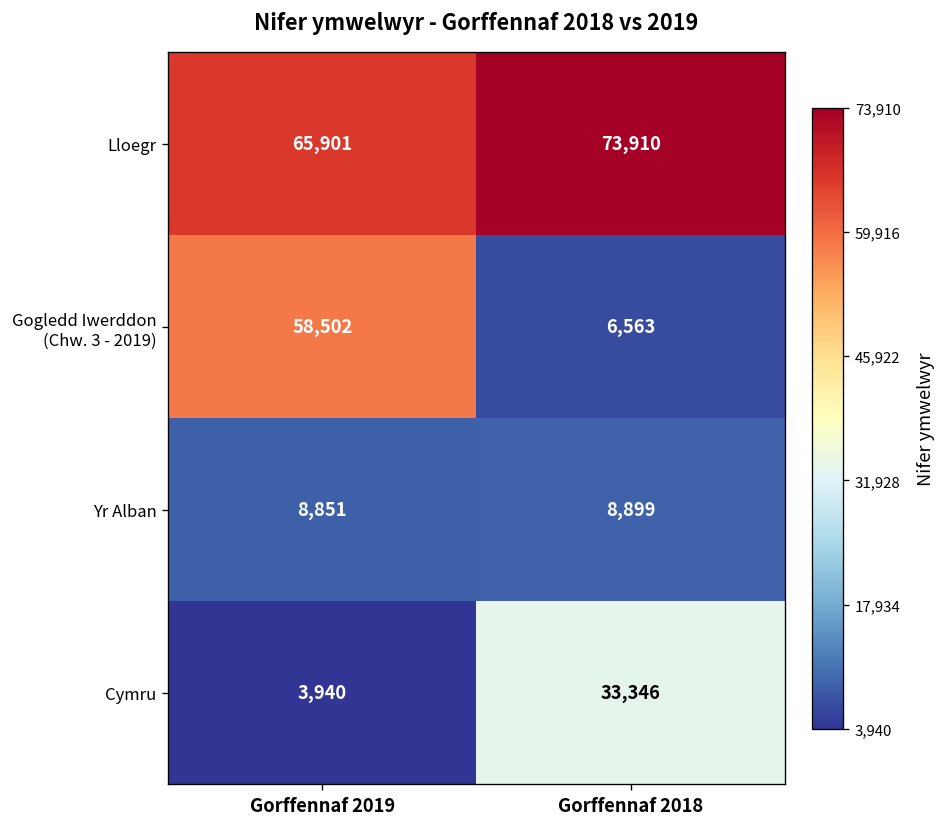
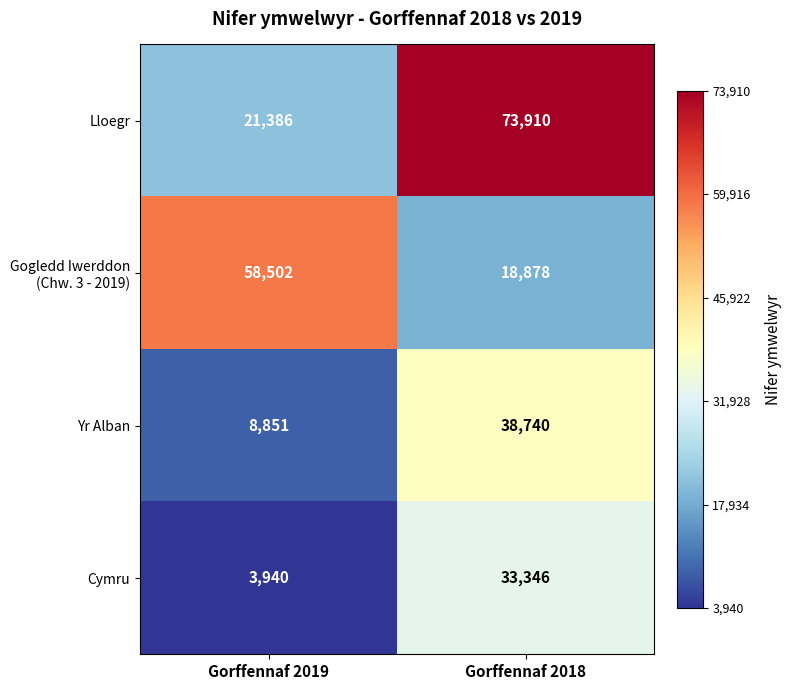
  {
    "Lloegr": {
-     "Gorffennaf 2019": "65,901",
+     "Gorffennaf 2019": "21,386",
      "Gorffennaf 2018": "73,910"
    },
    "Gogledd Iwerddon (Chw. 3 - 2019)": {
      "Gorffennaf 2019": "58,502",
-     "Gorffennaf 2018": "6,563"
+     "Gorffennaf 2018": "18,878"
    },
    "Yr Alban": {
      "Gorffennaf 2019": "8,851",
-     "Gorffennaf 2018": "8,899"
+     "Gorffennaf 2018": "38,740"
    },
    "Cymru": {
      "Gorffennaf 2019": "3,940",
      "Gorffennaf 2018": "33,346"
    }
  }
